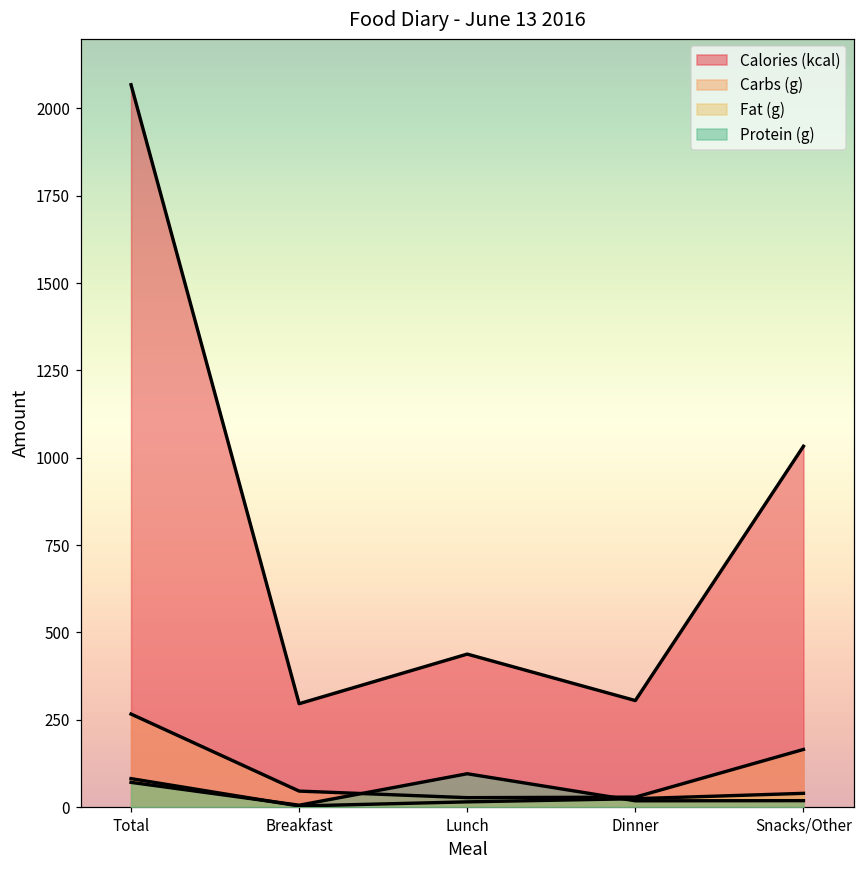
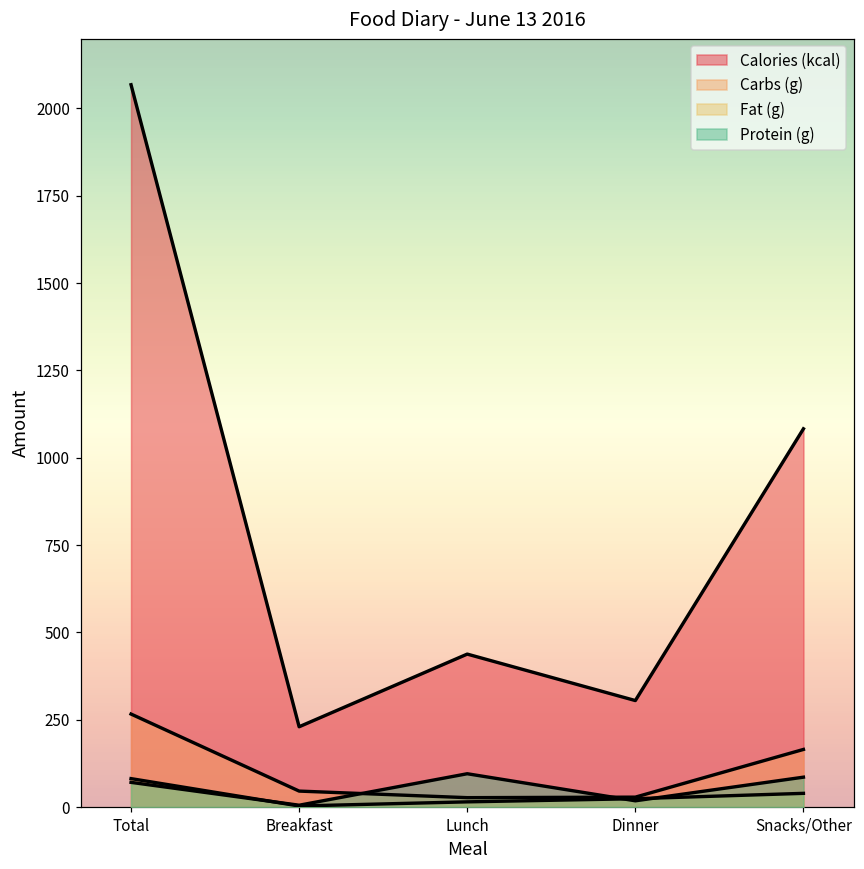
  {
    "Calories (kcal)": {
      "Total": 2070,
-     "Breakfast": 300,
+     "Breakfast": 230,
      "Lunch": 440,
      "Dinner": 310,
-     "Snacks/Other": 1030
+     "Snacks/Other": 1080
    },
    "Protein (g)": {
      "Total": 70,
      "Lunch": 100,
-     "Snacks/Other": 20
+     "Snacks/Other": 90
    }
  }
